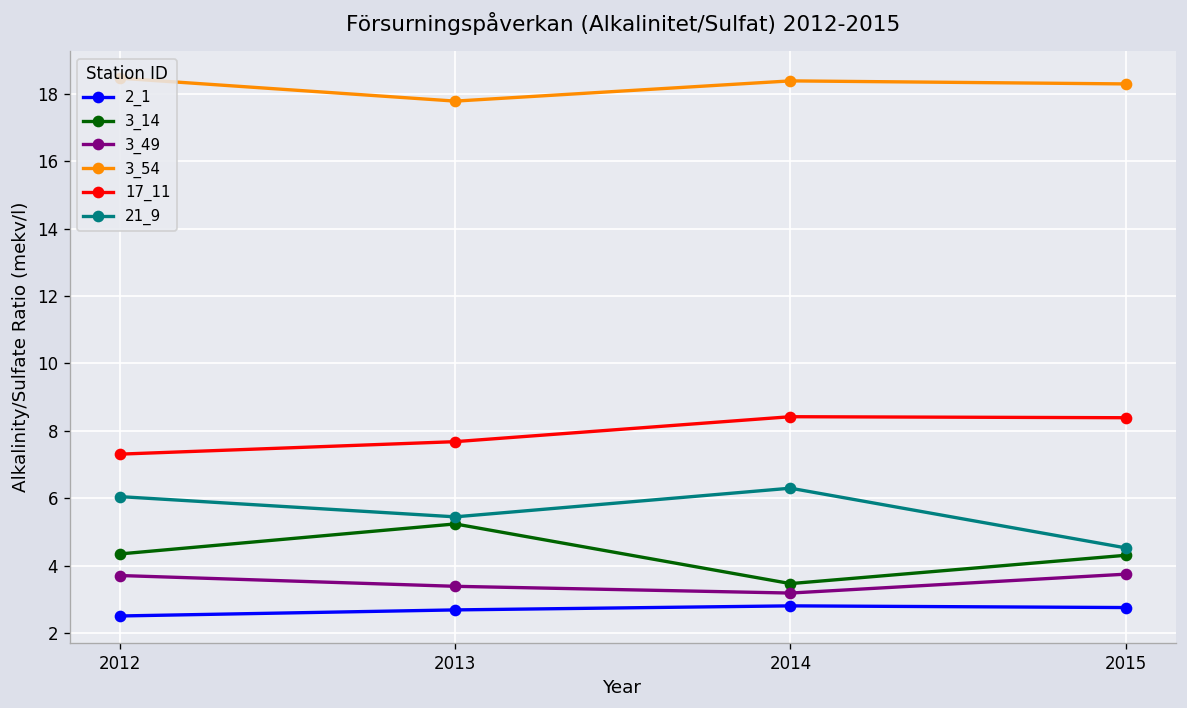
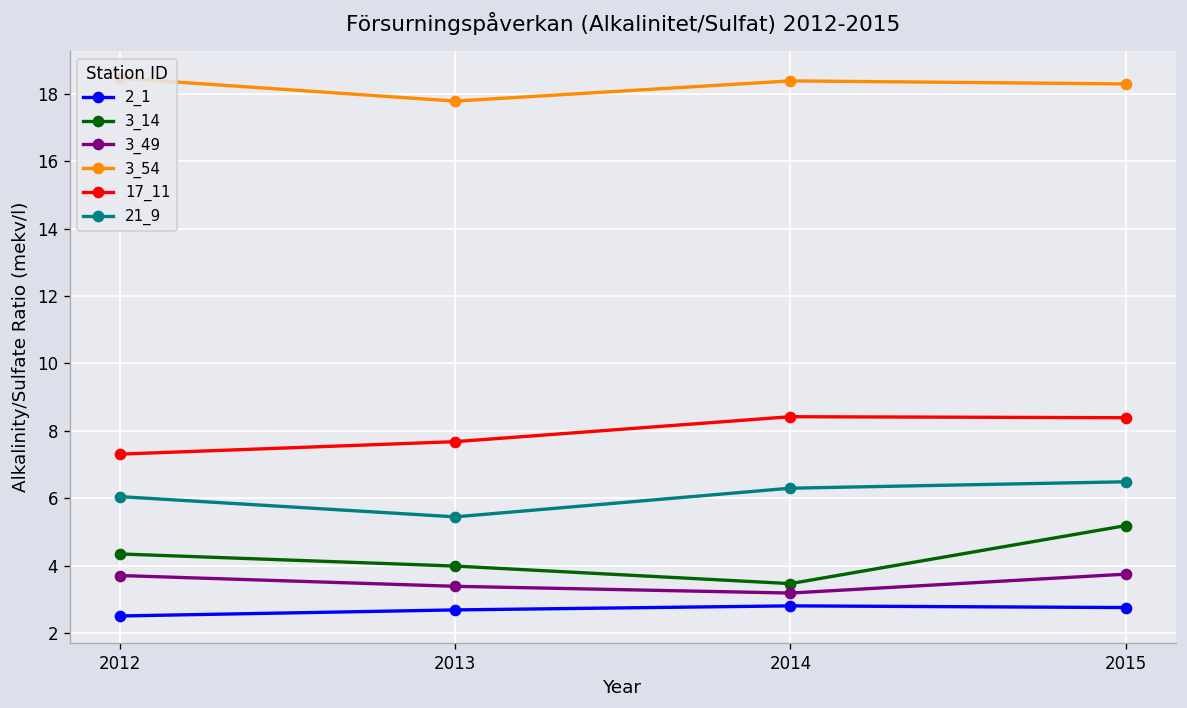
  {
    "2_1": {
      "2012": 2.5,
      "2013": 2.7,
      "2014": 2.8,
      "2015": 2.8
    },
    "3_14": {
      "2012": 4.4,
-     "2013": 5.2,
+     "2013": 4.0,
      "2014": 3.5,
-     "2015": 4.3
+     "2015": 5.2
    },
    "3_49": {
      "2012": 3.7,
      "2013": 3.4,
      "2014": 3.2,
      "2015": 3.8
    },
    "3_54": {
      "2013": 17.8,
      "2014": 18.4,
      "2015": 18.3
    },
    "17_11": {
      "2012": 7.3,
      "2013": 7.7,
      "2014": 8.4,
      "2015": 8.4
    },
    "21_9": {
      "2012": 6.1,
      "2013": 5.5,
      "2014": 6.3,
-     "2015": 4.5
+     "2015": 6.5
    }
  }
